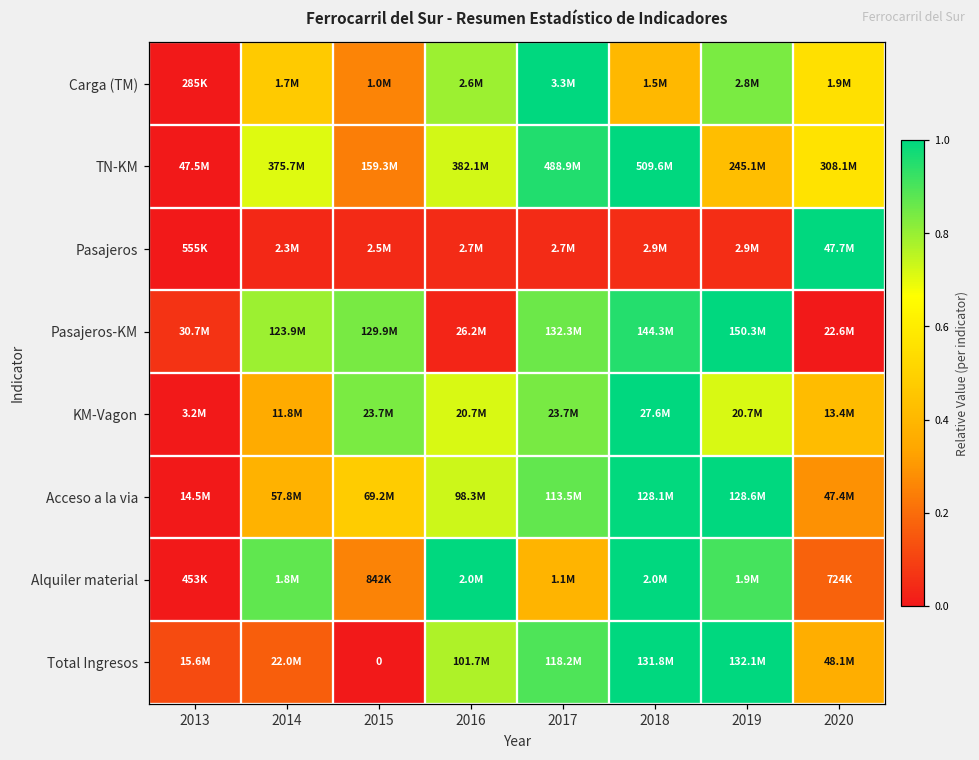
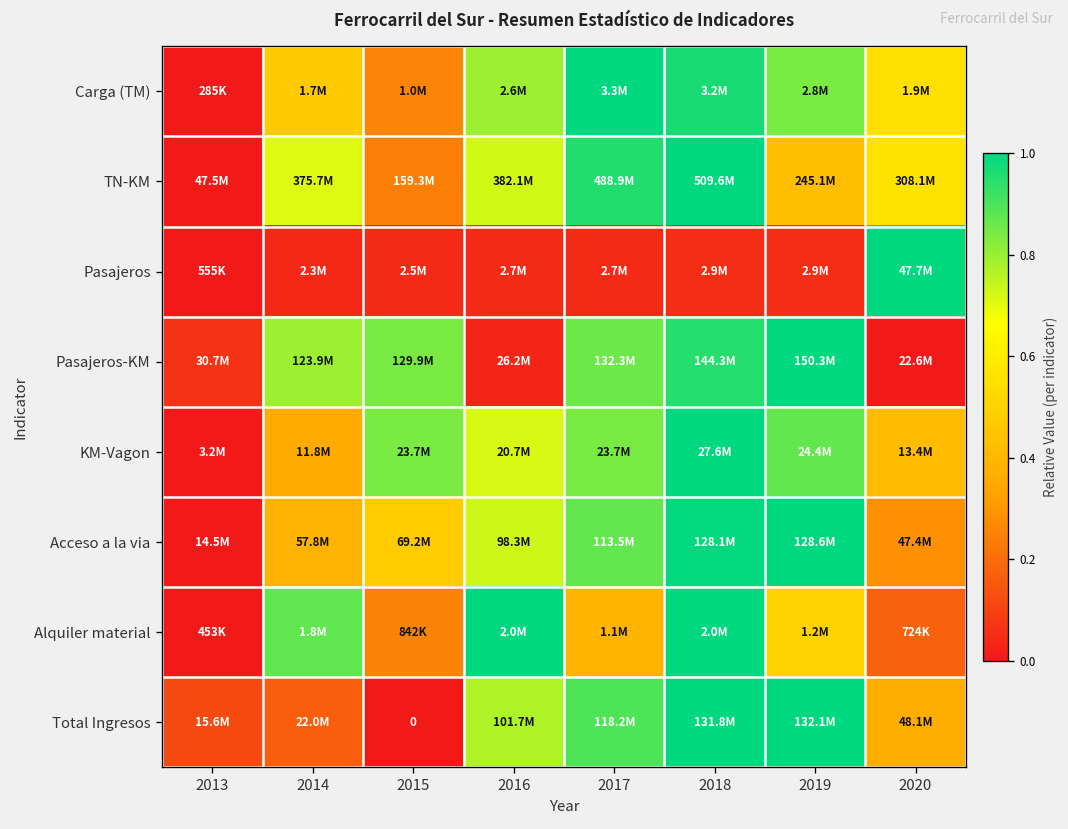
  {
    "Carga (TM)": {
      "2013": "285K",
      "2014": "1.7M",
      "2015": "1.0M",
      "2016": "2.6M",
      "2017": "3.3M",
-     "2018": "1.5M",
+     "2018": "3.2M",
      "2019": "2.8M",
      "2020": "1.9M"
    },
    "TN-KM": {
      "2013": "47.5M",
      "2014": "375.7M",
      "2015": "159.3M",
      "2016": "382.1M",
      "2017": "488.9M",
      "2018": "509.6M",
      "2019": "245.1M",
      "2020": "308.1M"
    },
    "Pasajeros": {
      "2013": "555K",
      "2014": "2.3M",
      "2015": "2.5M",
      "2016": "2.7M",
      "2017": "2.7M",
      "2018": "2.9M",
      "2019": "2.9M",
      "2020": "47.7M"
    },
    "Pasajeros-KM": {
      "2013": "30.7M",
      "2014": "123.9M",
      "2015": "129.9M",
      "2016": "26.2M",
      "2017": "132.3M",
      "2018": "144.3M",
      "2019": "150.3M",
      "2020": "22.6M"
    },
    "KM-Vagon": {
      "2013": "3.2M",
      "2014": "11.8M",
      "2015": "23.7M",
      "2016": "20.7M",
      "2017": "23.7M",
      "2018": "27.6M",
-     "2019": "20.7M",
+     "2019": "24.4M",
      "2020": "13.4M"
    },
    "Acceso a la via": {
      "2013": "14.5M",
      "2014": "57.8M",
      "2015": "69.2M",
      "2016": "98.3M",
      "2017": "113.5M",
      "2018": "128.1M",
      "2019": "128.6M",
      "2020": "47.4M"
    },
    "Alquiler material": {
      "2013": "453K",
      "2014": "1.8M",
      "2015": "842K",
      "2016": "2.0M",
      "2017": "1.1M",
      "2018": "2.0M",
-     "2019": "1.9M",
+     "2019": "1.2M",
      "2020": "724K"
    },
    "Total Ingresos": {
      "2013": "15.6M",
      "2014": "22.0M",
      "2015": "0",
      "2016": "101.7M",
      "2017": "118.2M",
      "2018": "131.8M",
      "2019": "132.1M",
      "2020": "48.1M"
    }
  }
